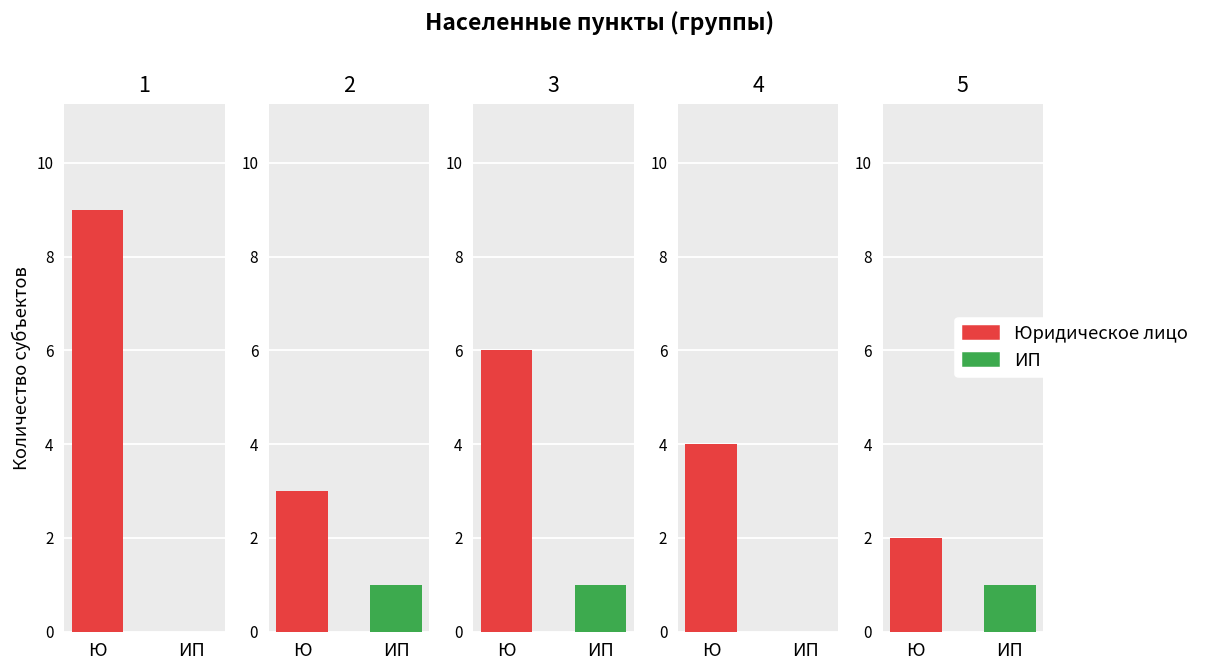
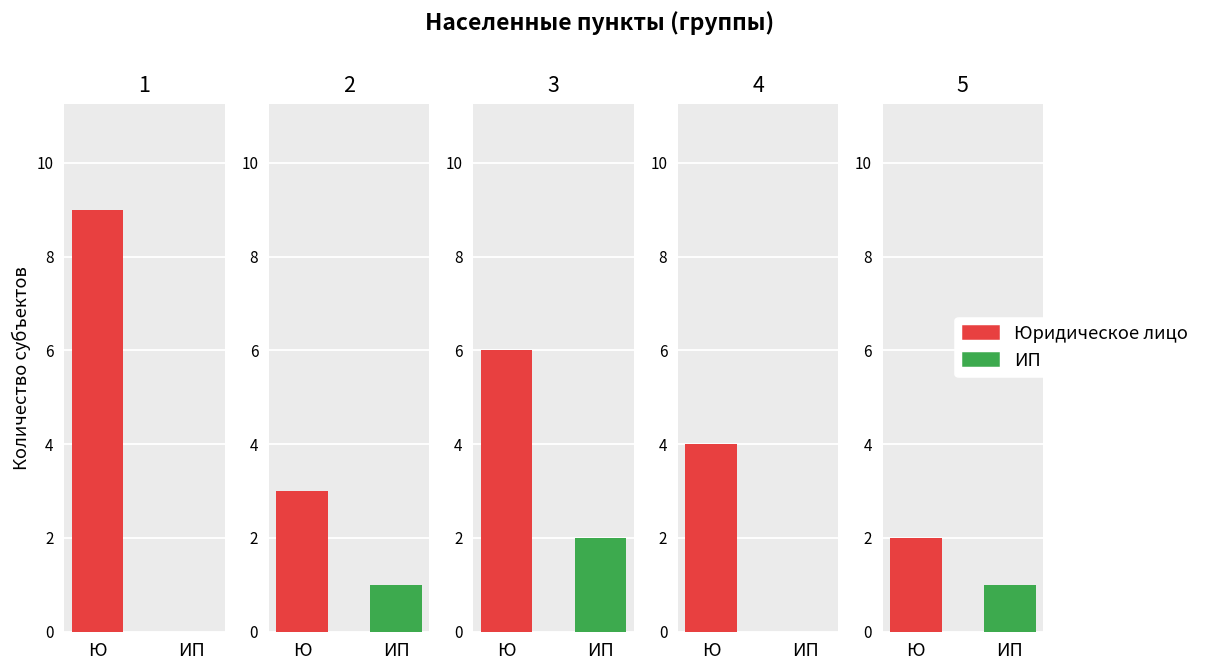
  {
    "1": {
      "Ю": 9.0,
      "ИП": 0.0
    },
    "2": {
      "Ю": 3.0,
      "ИП": 1.0
    },
    "3": {
      "Ю": 6,
-     "ИП": 1
+     "ИП": 2
    },
    "4": {
      "Ю": 4.0,
      "ИП": 0.0
    },
    "5": {
      "Ю": 2.0,
      "ИП": 1.0
    }
  }
